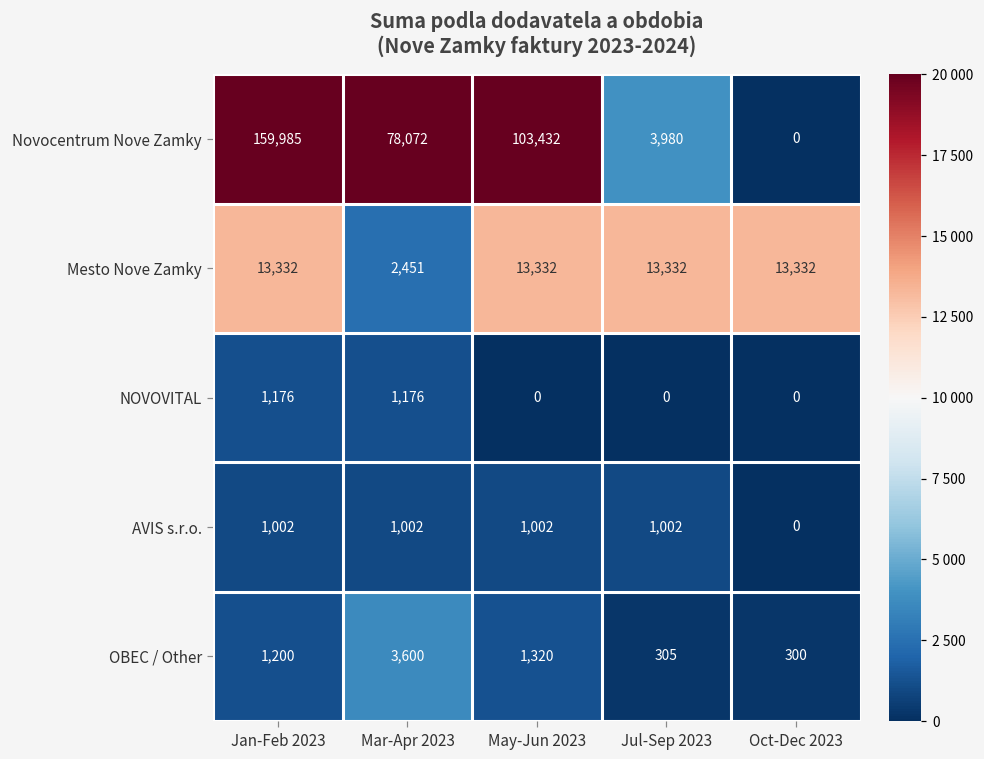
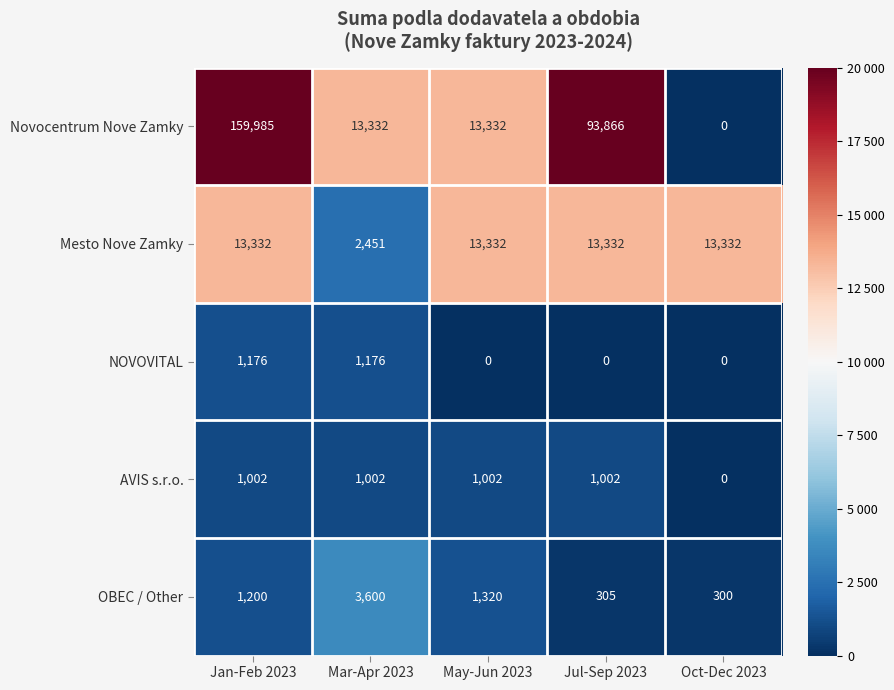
  {
    "Novocentrum Nove Zamky": {
      "Jan-Feb 2023": "159,985",
-     "Mar-Apr 2023": "78,072",
-     "May-Jun 2023": "103,432",
-     "Jul-Sep 2023": "3,980",
+     "Mar-Apr 2023": "13,332",
+     "May-Jun 2023": "13,332",
+     "Jul-Sep 2023": "93,866",
      "Oct-Dec 2023": "0"
    },
    "Mesto Nove Zamky": {
      "Jan-Feb 2023": "13,332",
      "Mar-Apr 2023": "2,451",
      "May-Jun 2023": "13,332",
      "Jul-Sep 2023": "13,332",
      "Oct-Dec 2023": "13,332"
    },
    "NOVOVITAL": {
      "Jan-Feb 2023": "1,176",
      "Mar-Apr 2023": "1,176",
      "May-Jun 2023": "0",
      "Jul-Sep 2023": "0",
      "Oct-Dec 2023": "0"
    },
    "AVIS s.r.o.": {
      "Jan-Feb 2023": "1,002",
      "Mar-Apr 2023": "1,002",
      "May-Jun 2023": "1,002",
      "Jul-Sep 2023": "1,002",
      "Oct-Dec 2023": "0"
    },
    "OBEC / Other": {
      "Jan-Feb 2023": "1,200",
      "Mar-Apr 2023": "3,600",
      "May-Jun 2023": "1,320",
      "Jul-Sep 2023": "305",
      "Oct-Dec 2023": "300"
    }
  }
